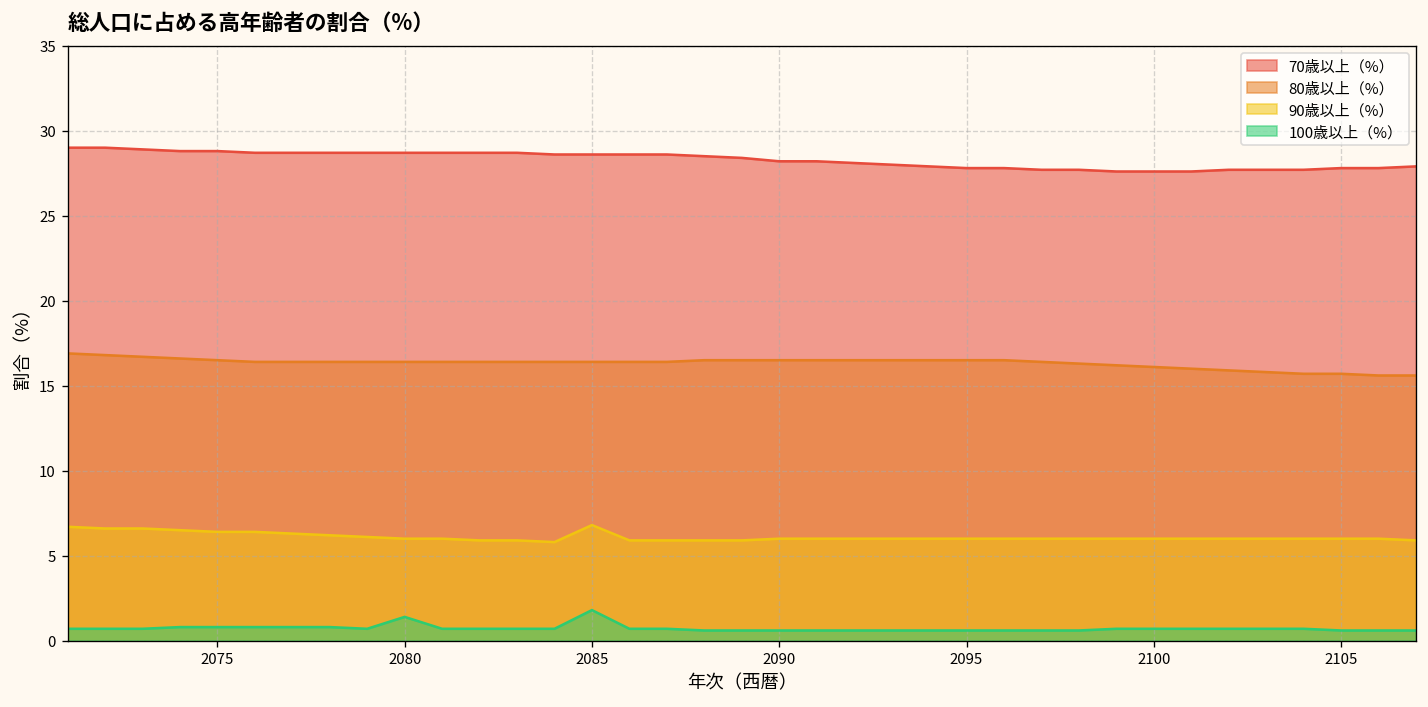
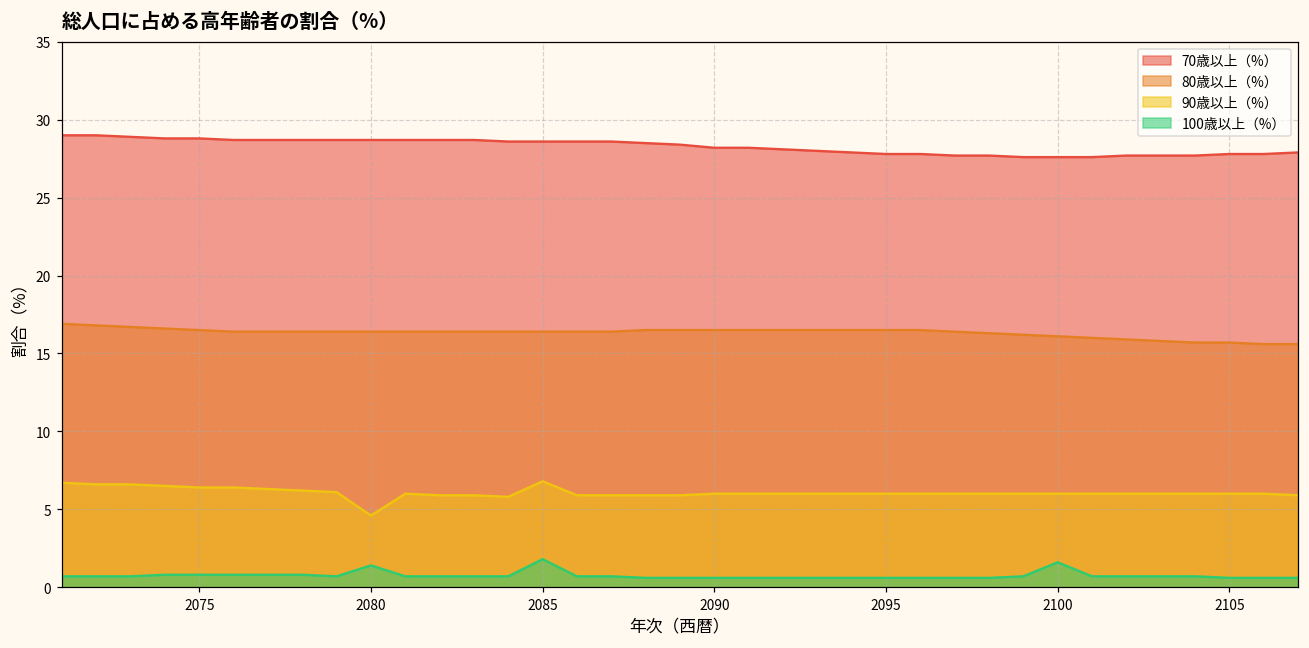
  {
    "90歳以上（%）": {
      "2075": 6.4,
-     "2080": 6.0,
+     "2080": 4.6,
      "2085": 6.8,
      "2090": 6.0,
      "2095": 6.0,
      "2100": 6.0,
      "2105": 6.0
    },
    "100歳以上（%）": {
      "2075": 0.8,
      "2080": 1.4,
      "2085": 1.8,
      "2090": 0.6,
      "2095": 0.6,
-     "2100": 0.7,
+     "2100": 1.6,
      "2105": 0.6
    }
  }
